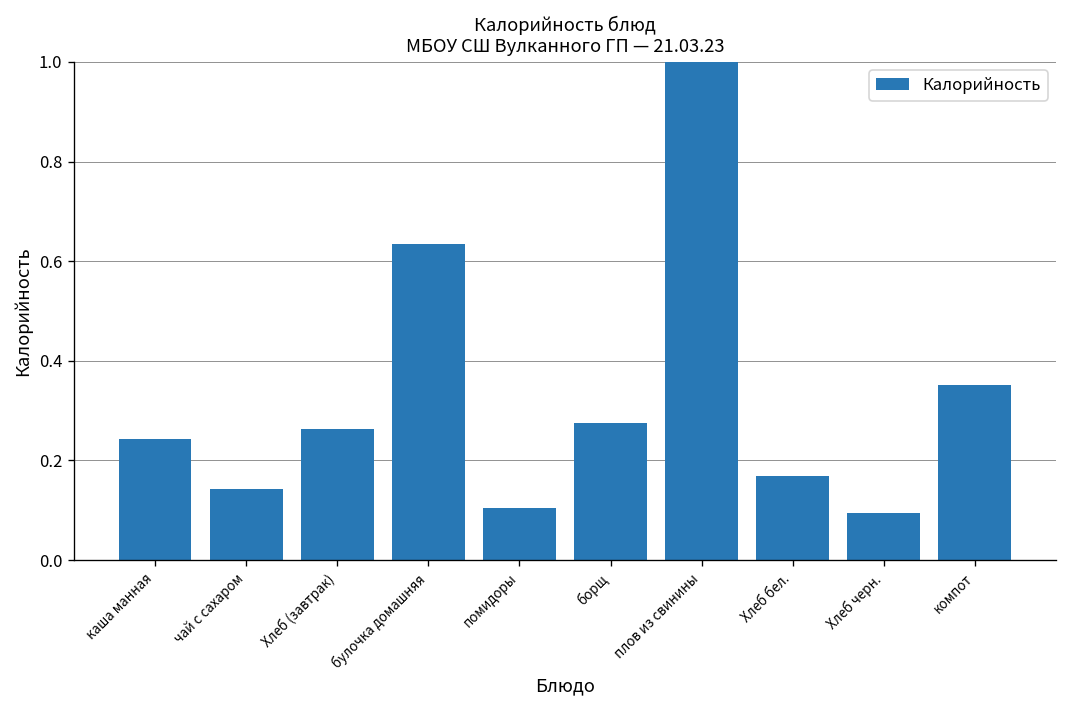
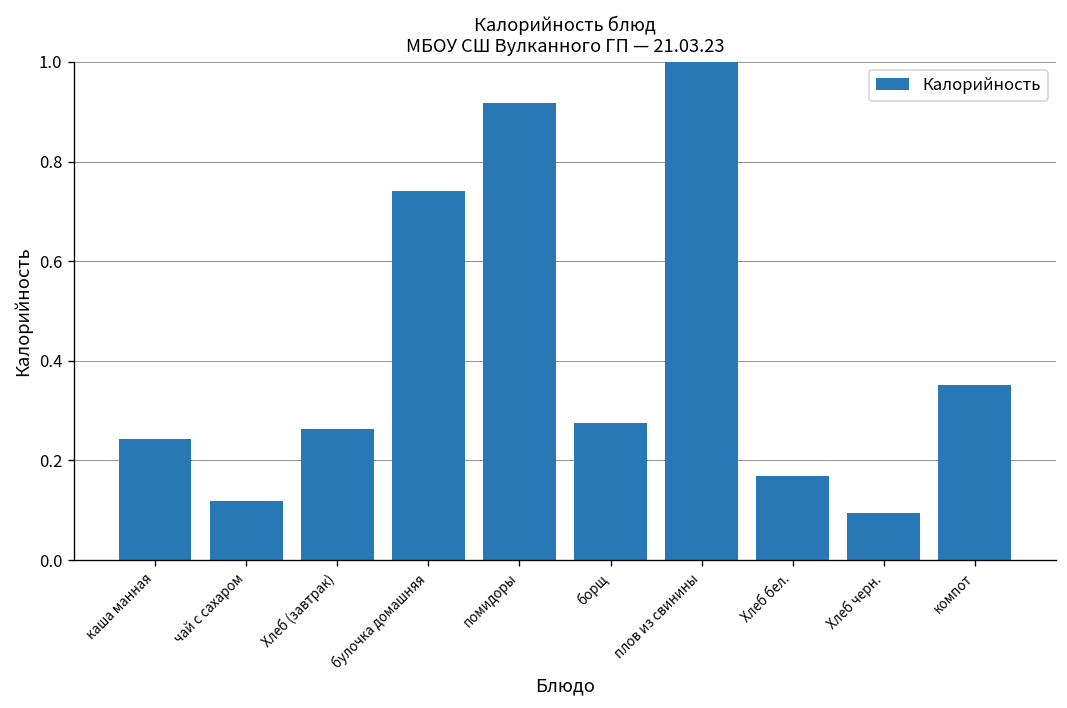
  {
    "каша манная": 0.24,
-   "чай с сахаром": 0.14,
+   "чай с сахаром": 0.12,
    "Хлеб (завтрак)": 0.26,
-   "булочка домашняя": 0.63,
-   "помидоры": 0.10,
+   "булочка домашняя": 0.74,
+   "помидоры": 0.92,
    "борщ": 0.28,
    "плов из свинины": 1.00,
    "Хлеб бел.": 0.17,
    "Хлеб черн.": 0.09,
    "компот": 0.35
  }
